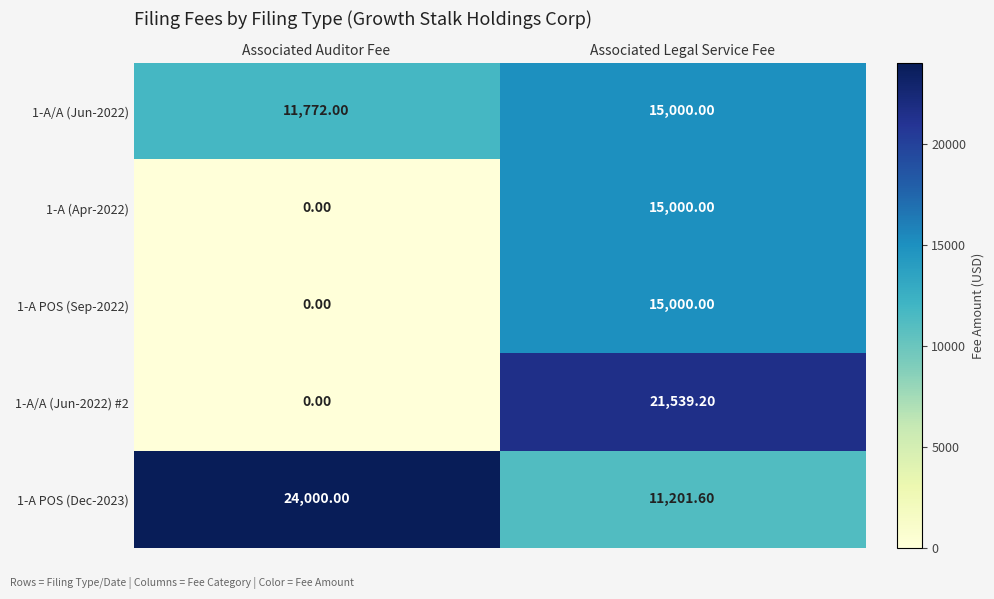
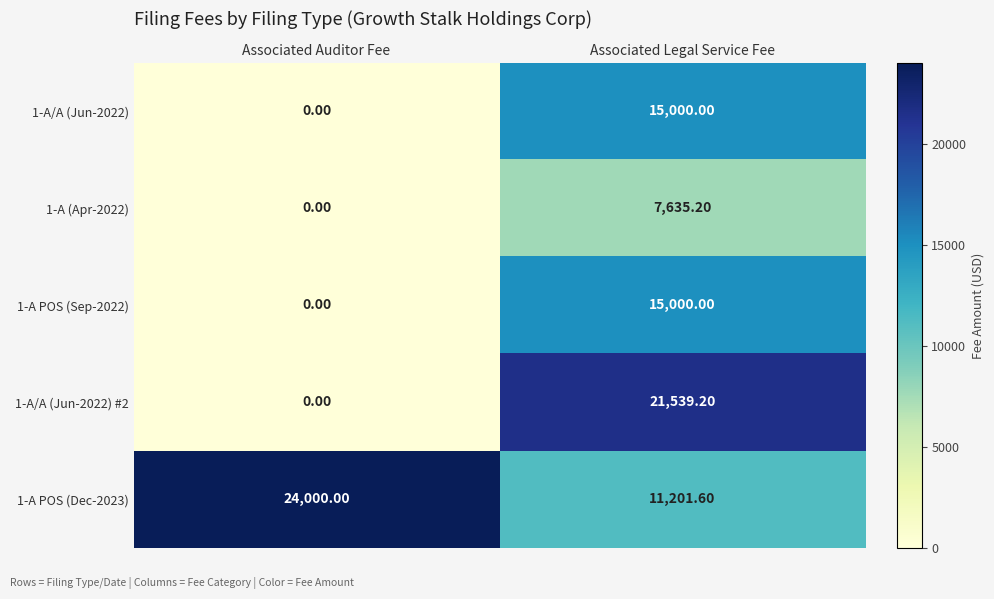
  {
    "1-A/A (Jun-2022)": {
-     "Associated Auditor Fee": "11,772.00",
+     "Associated Auditor Fee": "0.00",
      "Associated Legal Service Fee": "15,000.00"
    },
    "1-A (Apr-2022)": {
      "Associated Auditor Fee": "0.00",
-     "Associated Legal Service Fee": "15,000.00"
+     "Associated Legal Service Fee": "7,635.20"
    },
    "1-A POS (Sep-2022)": {
      "Associated Auditor Fee": "0.00",
      "Associated Legal Service Fee": "15,000.00"
    },
    "1-A/A (Jun-2022) #2": {
      "Associated Auditor Fee": "0.00",
      "Associated Legal Service Fee": "21,539.20"
    },
    "1-A POS (Dec-2023)": {
      "Associated Auditor Fee": "24,000.00",
      "Associated Legal Service Fee": "11,201.60"
    }
  }
